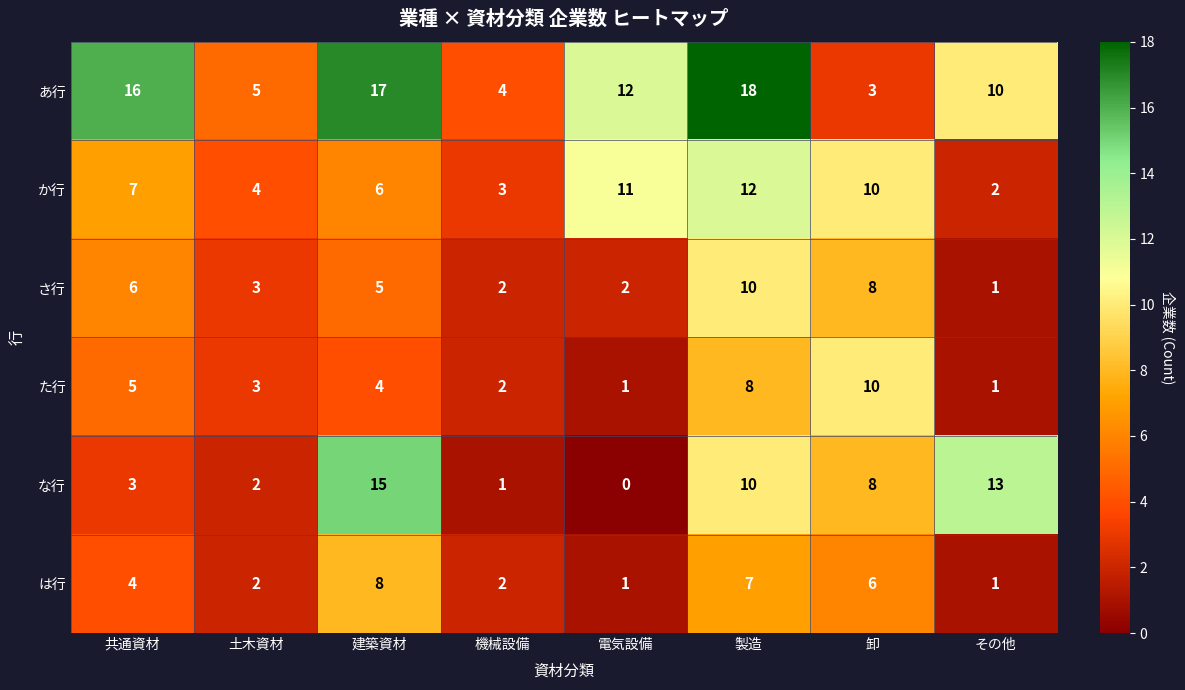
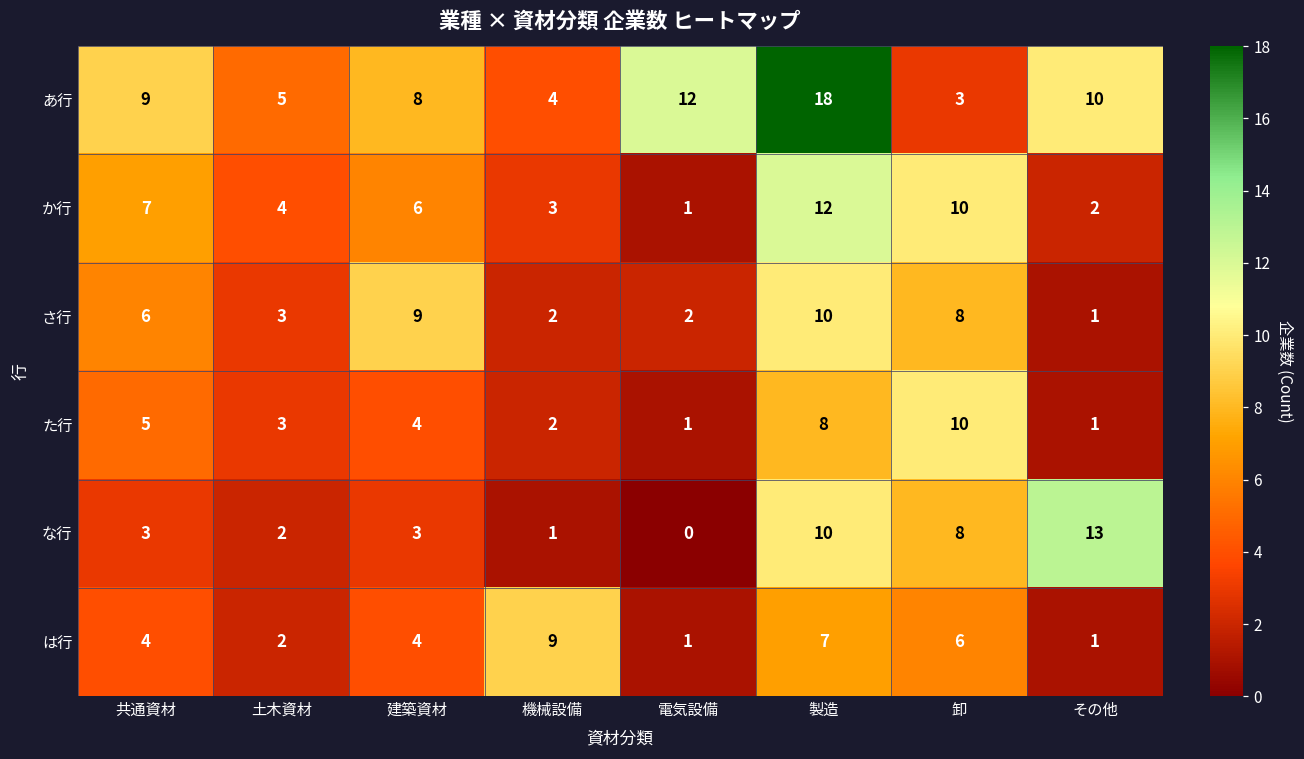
  {
    "あ行": {
-     "共通資材": 16,
+     "共通資材": 9,
      "土木資材": 5,
-     "建築資材": 17,
+     "建築資材": 8,
      "機械設備": 4,
      "電気設備": 12,
      "製造": 18,
      "卸": 3,
      "その他": 10
    },
    "か行": {
      "共通資材": 7,
      "土木資材": 4,
      "建築資材": 6,
      "機械設備": 3,
-     "電気設備": 11,
+     "電気設備": 1,
      "製造": 12,
      "卸": 10,
      "その他": 2
    },
    "さ行": {
      "共通資材": 6,
      "土木資材": 3,
-     "建築資材": 5,
+     "建築資材": 9,
      "機械設備": 2,
      "電気設備": 2,
      "製造": 10,
      "卸": 8,
      "その他": 1
    },
    "た行": {
      "共通資材": 5,
      "土木資材": 3,
      "建築資材": 4,
      "機械設備": 2,
      "電気設備": 1,
      "製造": 8,
      "卸": 10,
      "その他": 1
    },
    "な行": {
      "共通資材": 3,
      "土木資材": 2,
-     "建築資材": 15,
+     "建築資材": 3,
      "機械設備": 1,
      "電気設備": 0,
      "製造": 10,
      "卸": 8,
      "その他": 13
    },
    "は行": {
      "共通資材": 4,
      "土木資材": 2,
-     "建築資材": 8,
-     "機械設備": 2,
+     "建築資材": 4,
+     "機械設備": 9,
      "電気設備": 1,
      "製造": 7,
      "卸": 6,
      "その他": 1
    }
  }
